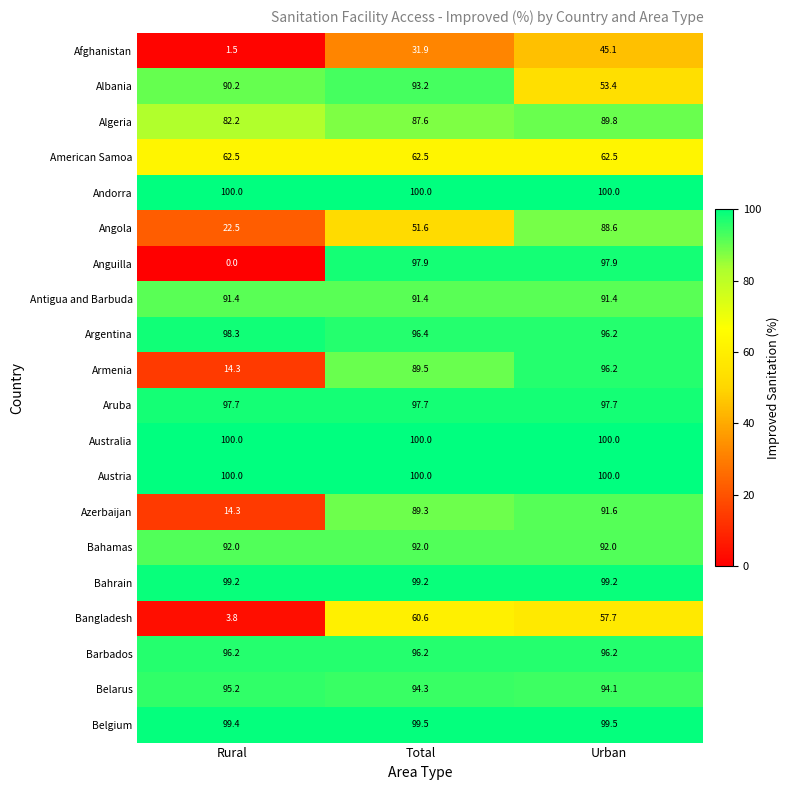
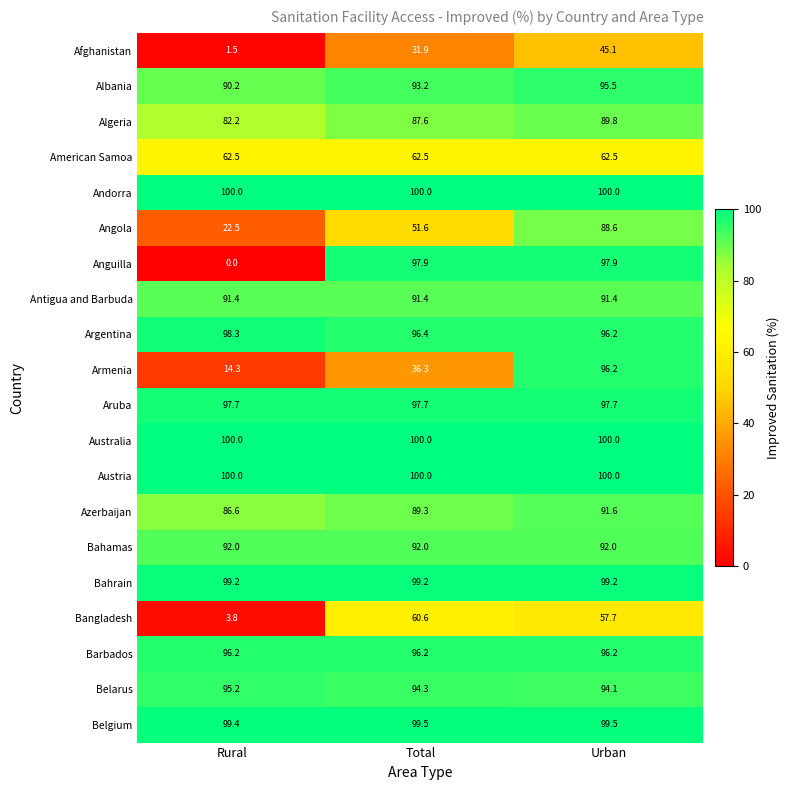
  {
    "Afghanistan": {
      "Rural": 1.5,
      "Total": 31.9,
      "Urban": 45.1
    },
    "Albania": {
      "Rural": 90.2,
      "Total": 93.2,
-     "Urban": 53.4
+     "Urban": 95.5
    },
    "Algeria": {
      "Rural": 82.2,
      "Total": 87.6,
      "Urban": 89.8
    },
    "American Samoa": {
      "Rural": 62.5,
      "Total": 62.5,
      "Urban": 62.5
    },
    "Andorra": {
      "Rural": 100.0,
      "Total": 100.0,
      "Urban": 100.0
    },
    "Angola": {
      "Rural": 22.5,
      "Total": 51.6,
      "Urban": 88.6
    },
    "Anguilla": {
      "Rural": 0.0,
      "Total": 97.9,
      "Urban": 97.9
    },
    "Antigua and Barbuda": {
      "Rural": 91.4,
      "Total": 91.4,
      "Urban": 91.4
    },
    "Argentina": {
      "Rural": 98.3,
      "Total": 96.4,
      "Urban": 96.2
    },
    "Armenia": {
      "Rural": 14.3,
-     "Total": 89.5,
+     "Total": 36.3,
      "Urban": 96.2
    },
    "Aruba": {
      "Rural": 97.7,
      "Total": 97.7,
      "Urban": 97.7
    },
    "Australia": {
      "Rural": 100.0,
      "Total": 100.0,
      "Urban": 100.0
    },
    "Austria": {
      "Rural": 100.0,
      "Total": 100.0,
      "Urban": 100.0
    },
    "Azerbaijan": {
-     "Rural": 14.3,
+     "Rural": 86.6,
      "Total": 89.3,
      "Urban": 91.6
    },
    "Bahamas": {
      "Rural": 92.0,
      "Total": 92.0,
      "Urban": 92.0
    },
    "Bahrain": {
      "Rural": 99.2,
      "Total": 99.2,
      "Urban": 99.2
    },
    "Bangladesh": {
      "Rural": 3.8,
      "Total": 60.6,
      "Urban": 57.7
    },
    "Barbados": {
      "Rural": 96.2,
      "Total": 96.2,
      "Urban": 96.2
    },
    "Belarus": {
      "Rural": 95.2,
      "Total": 94.3,
      "Urban": 94.1
    },
    "Belgium": {
      "Rural": 99.4,
      "Total": 99.5,
      "Urban": 99.5
    }
  }
